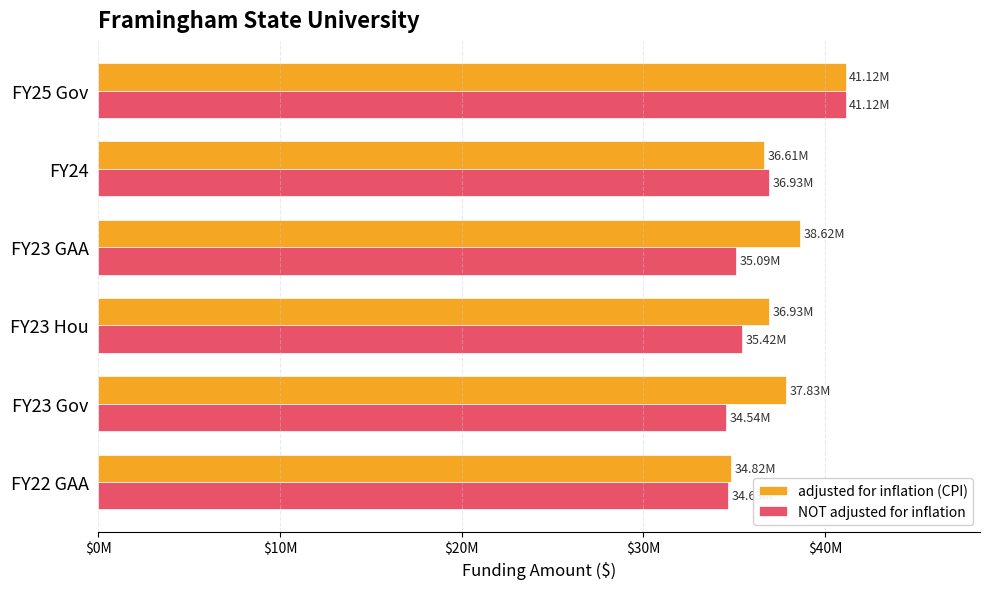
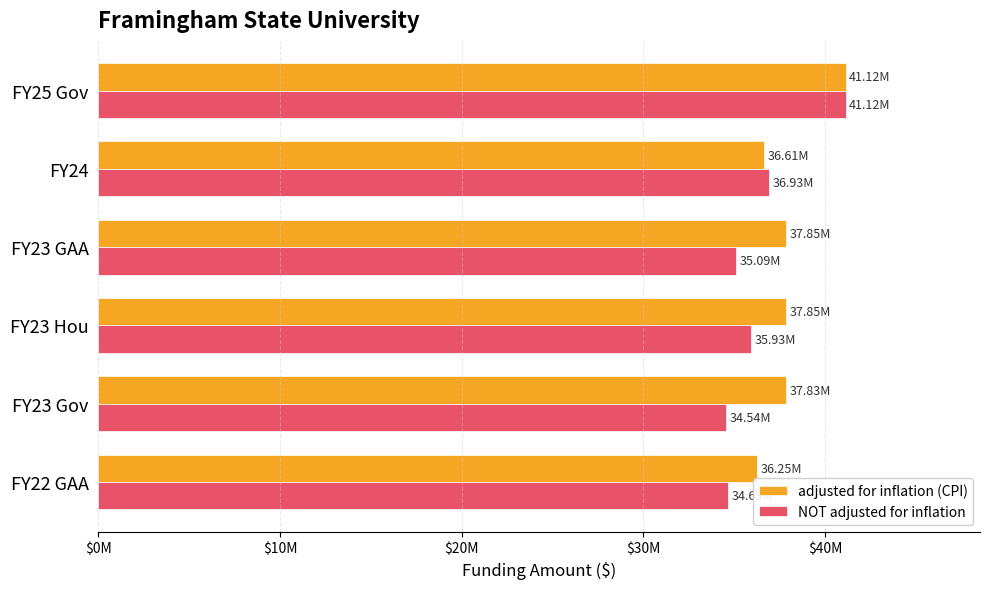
  {
    "adjusted for inflation (CPI)": {
      "FY25 Gov": "41.12M",
      "FY24": "36.61M",
-     "FY23 GAA": "38.62M",
-     "FY23 Hou": "36.93M",
+     "FY23 GAA": "37.85M",
+     "FY23 Hou": "37.85M",
      "FY23 Gov": "37.83M",
-     "FY22 GAA": "34.82M"
+     "FY22 GAA": "36.25M"
    },
    "NOT adjusted for inflation": {
      "FY25 Gov": "41.12M",
      "FY24": "36.93M",
      "FY23 GAA": "35.09M",
-     "FY23 Hou": "35.42M",
+     "FY23 Hou": "35.93M",
      "FY23 Gov": "34.54M"
    }
  }
